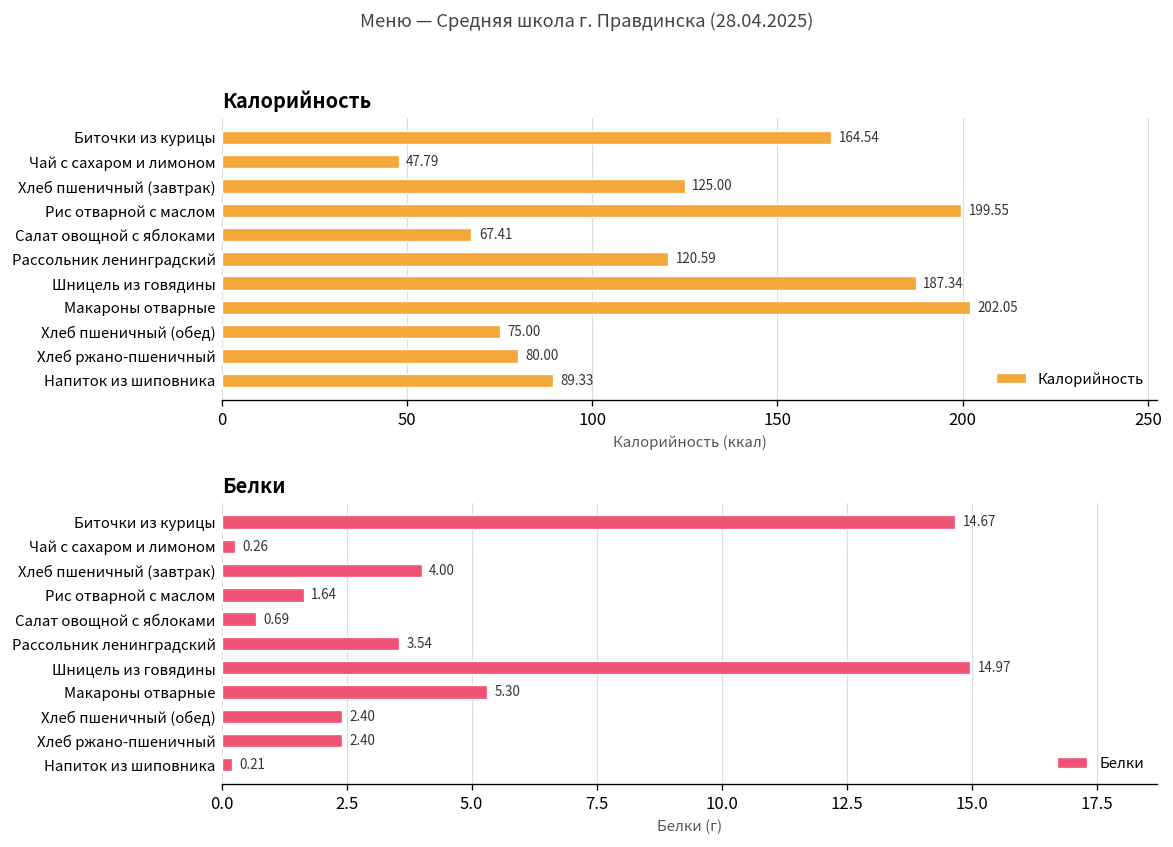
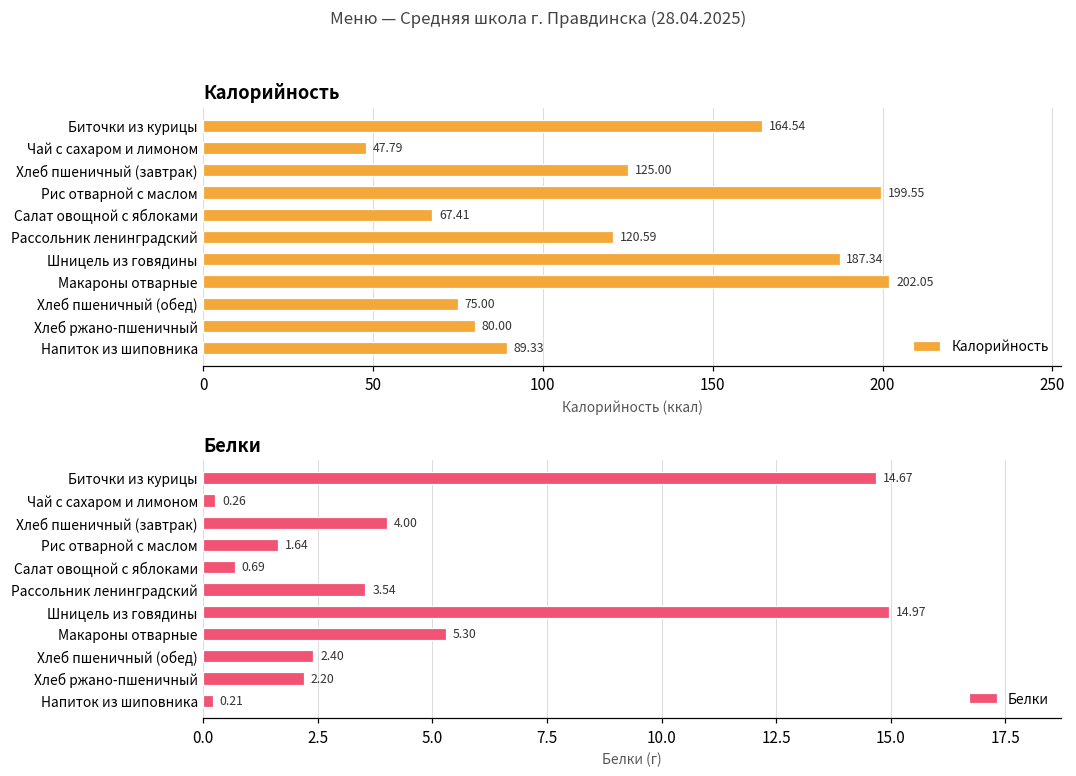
  {
    "Калорийность": {
      "Биточки из курицы": 164.54,
      "Чай с сахаром и лимоном": 47.79,
      "Хлеб пшеничный (завтрак)": 125.00,
      "Рис отварной с маслом": 199.55,
      "Салат овощной с яблоками": 67.41,
      "Рассольник ленинградский": 120.59,
      "Шницель из говядины": 187.34,
      "Макароны отварные": 202.05,
      "Хлеб пшеничный (обед)": 75.00,
      "Хлеб ржано-пшеничный": 80.00,
      "Напиток из шиповника": 89.33
    },
    "Белки": {
      "Биточки из курицы": 14.67,
      "Чай с сахаром и лимоном": 0.26,
      "Хлеб пшеничный (завтрак)": 4.00,
      "Рис отварной с маслом": 1.64,
      "Салат овощной с яблоками": 0.69,
      "Рассольник ленинградский": 3.54,
      "Шницель из говядины": 14.97,
      "Макароны отварные": 5.30,
      "Хлеб пшеничный (обед)": 2.40,
-     "Хлеб ржано-пшеничный": 2.40,
+     "Хлеб ржано-пшеничный": 2.20,
      "Напиток из шиповника": 0.21
    }
  }
